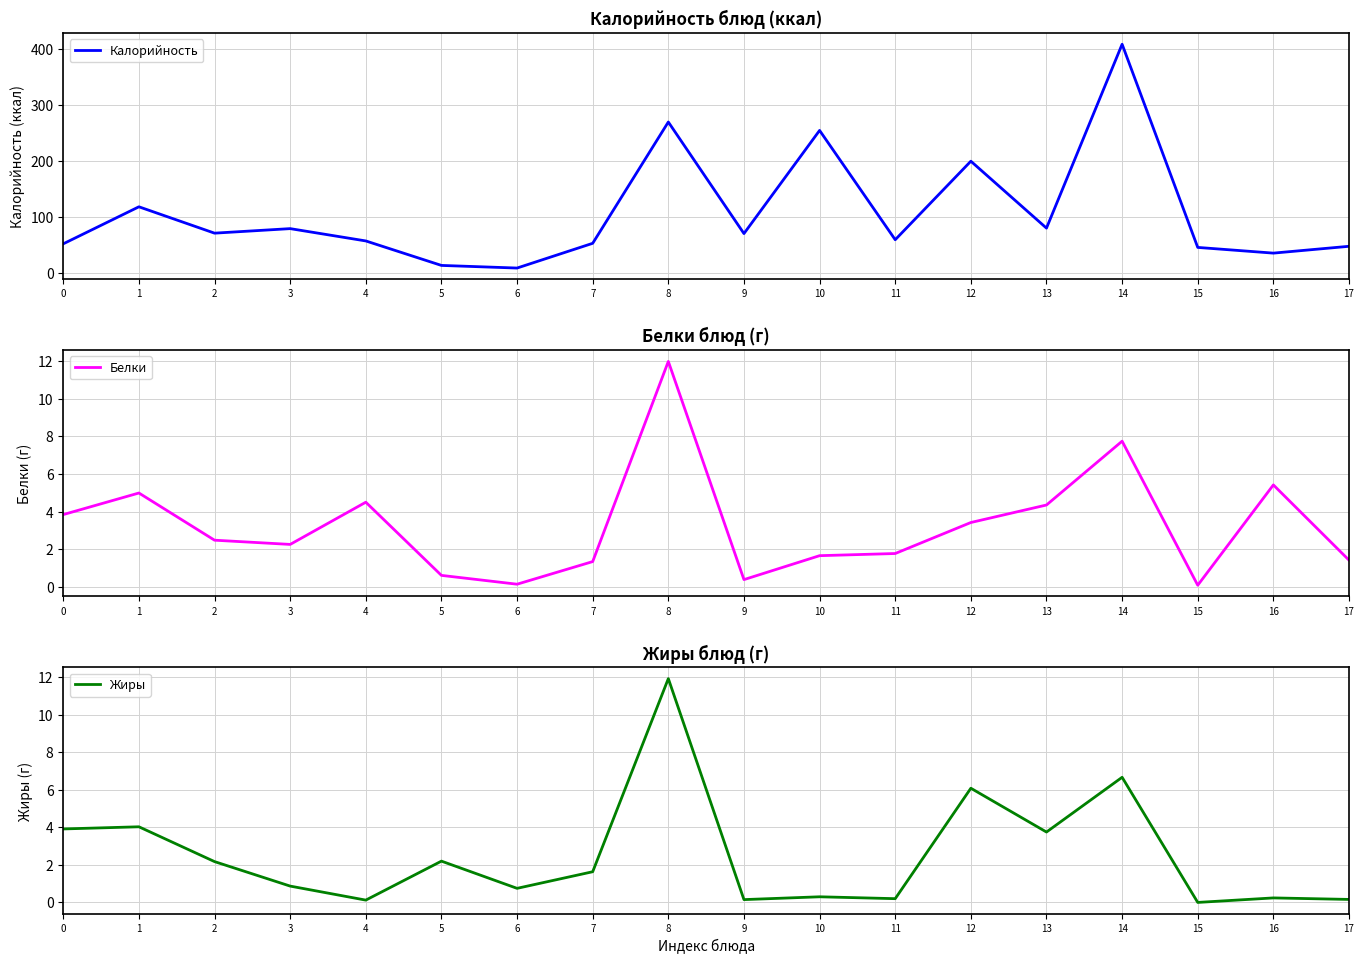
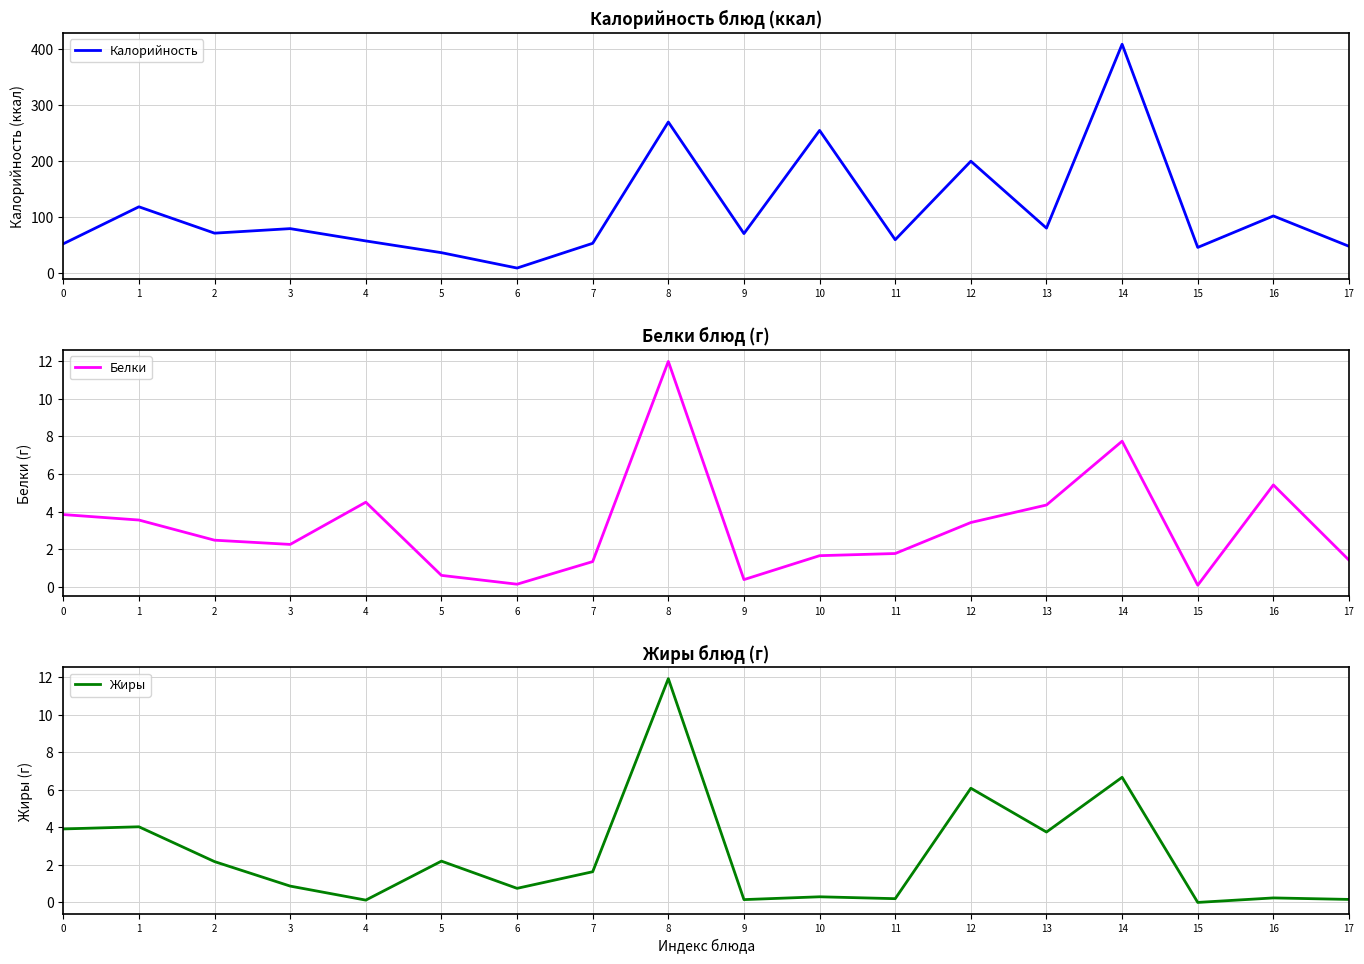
  {
    "Калорийность блюд (ккал)": {
      "0": 50,
      "1": 120,
      "2": 70,
      "3": 80,
      "4": 60,
-     "5": 10,
+     "5": 40,
      "6": 10,
      "7": 50,
      "8": 270,
      "9": 70,
      "10": 250,
      "11": 60,
      "12": 200,
      "13": 80,
      "14": 410,
      "15": 50,
-     "16": 30,
+     "16": 100,
      "17": 50
    },
    "Белки блюд (г)": {
      "0": 3.8,
-     "1": 5.0,
+     "1": 3.5,
      "2": 2.5,
      "3": 2.3,
      "4": 4.5,
      "5": 0.6,
      "6": 0.1,
      "7": 1.3,
      "8": 12.0,
      "9": 0.4,
      "10": 1.7,
      "11": 1.8,
      "12": 3.4,
      "13": 4.4,
      "14": 7.8,
      "15": 0.1,
      "16": 5.4,
      "17": 1.4
    },
    "Жиры блюд (г)": {
      "0": 3.9,
      "1": 4.0,
      "2": 2.2,
      "3": 0.9,
      "4": 0.1,
      "5": 2.2,
      "6": 0.8,
      "7": 1.6,
      "8": 11.9,
      "9": 0.2,
      "10": 0.3,
      "11": 0.2,
      "12": 6.1,
      "13": 3.8,
      "14": 6.7,
      "15": 0.0,
      "16": 0.2,
      "17": 0.2
    }
  }
